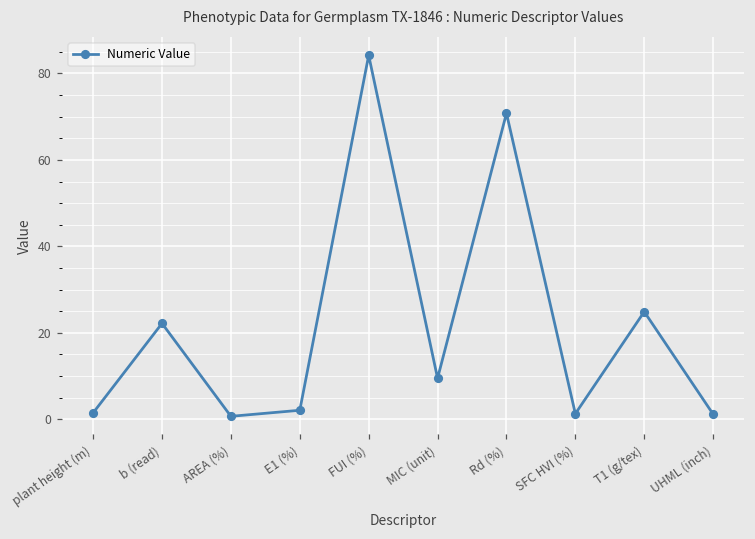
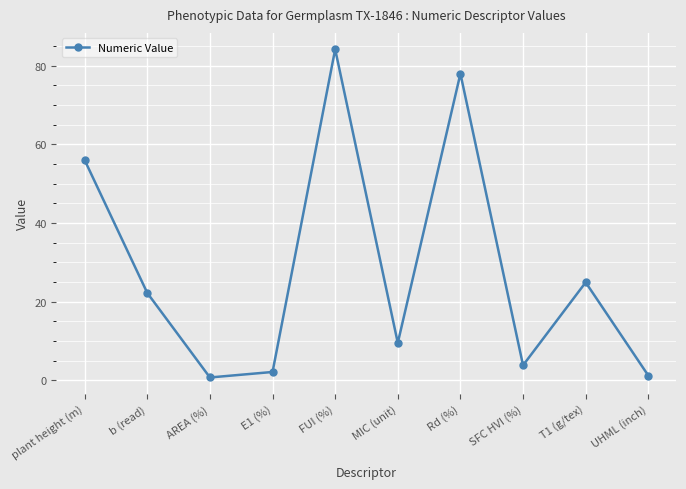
  {
-   "plant height (m)": 2,
+   "plant height (m)": 56,
    "b (read)": 22,
    "AREA (%)": 1,
    "E1 (%)": 2,
    "FUI (%)": 84,
    "MIC (unit)": 10,
-   "Rd (%)": 71,
-   "SFC HVI (%)": 1,
+   "Rd (%)": 78,
+   "SFC HVI (%)": 4,
    "T1 (g/tex)": 25,
    "UHML (inch)": 1
  }
